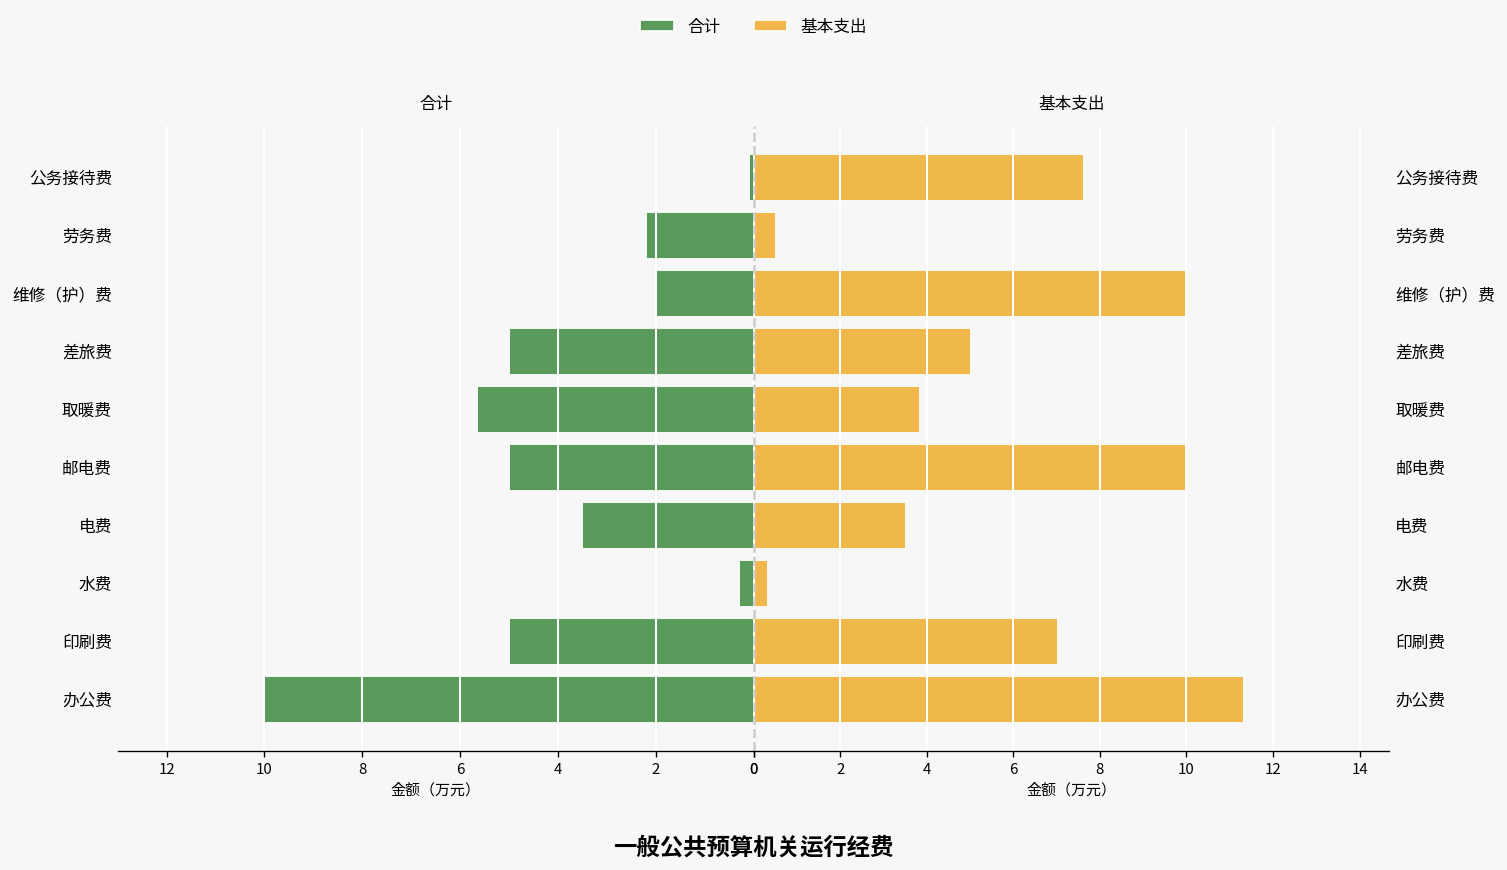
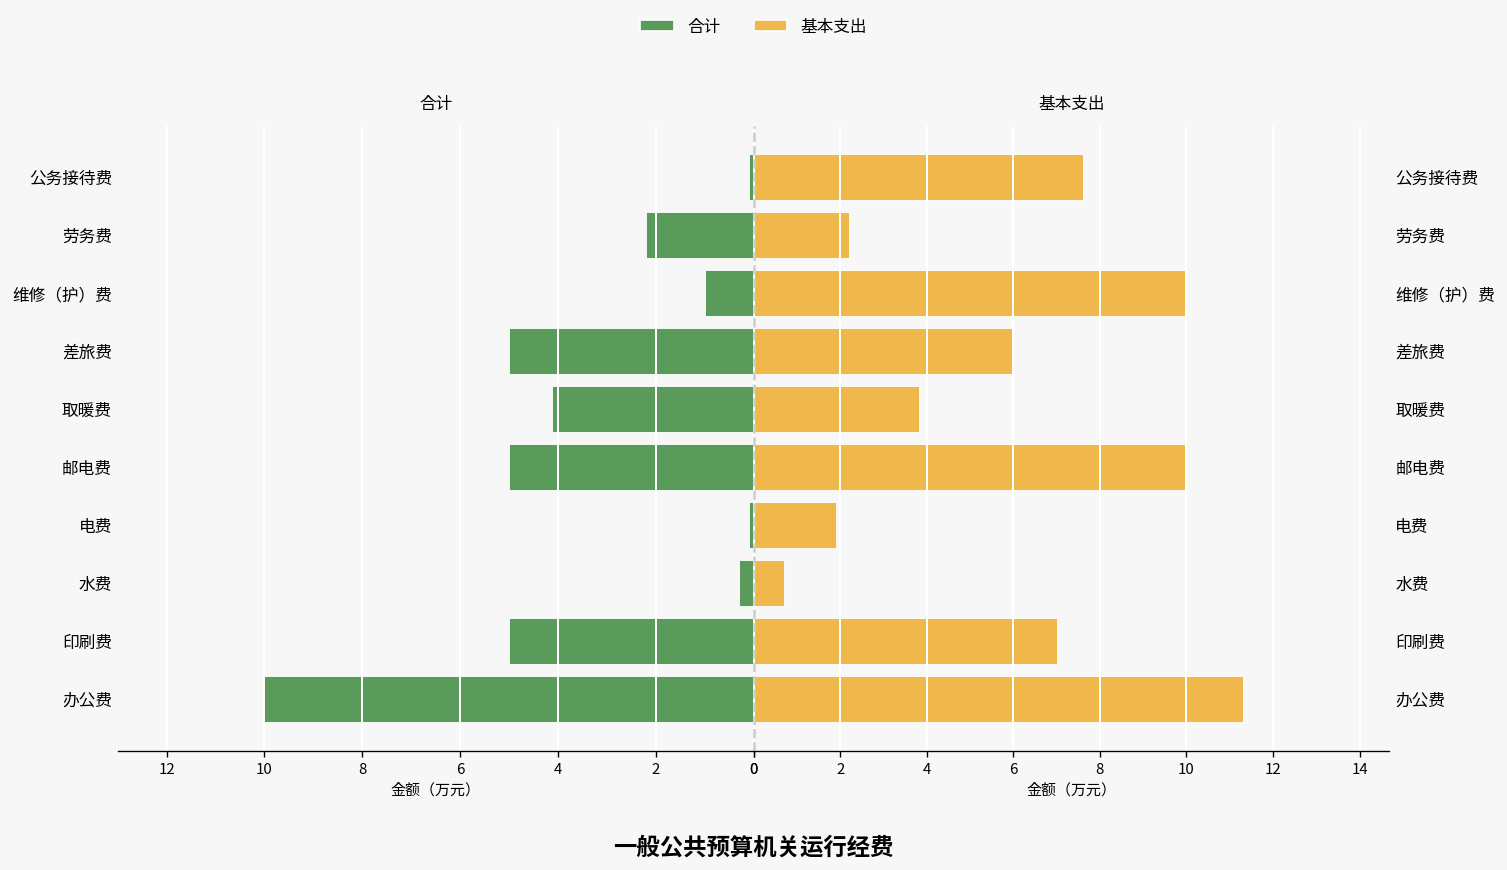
  {
    "合计": {
      "公务接待费": 0.1,
      "劳务费": 2.2,
-     "维修（护）费": 2,
+     "维修（护）费": 1,
      "差旅费": 5.0,
-     "取暖费": 5.7,
+     "取暖费": 4.1,
      "邮电费": 5.0,
-     "电费": 3.5,
+     "电费": 0.1,
      "水费": 0.3,
      "印刷费": 5.0,
      "办公费": 10.0
    },
    "基本支出": {
      "公务接待费": 7.6,
-     "劳务费": 0.5,
+     "劳务费": 2.2,
      "维修（护）费": 10.0,
-     "差旅费": 5,
+     "差旅费": 6,
      "取暖费": 3.8,
      "邮电费": 10.0,
-     "电费": 3.5,
-     "水费": 0.3,
+     "电费": 1.9,
+     "水费": 0.7,
      "印刷费": 7.0,
      "办公费": 11.3
    }
  }
